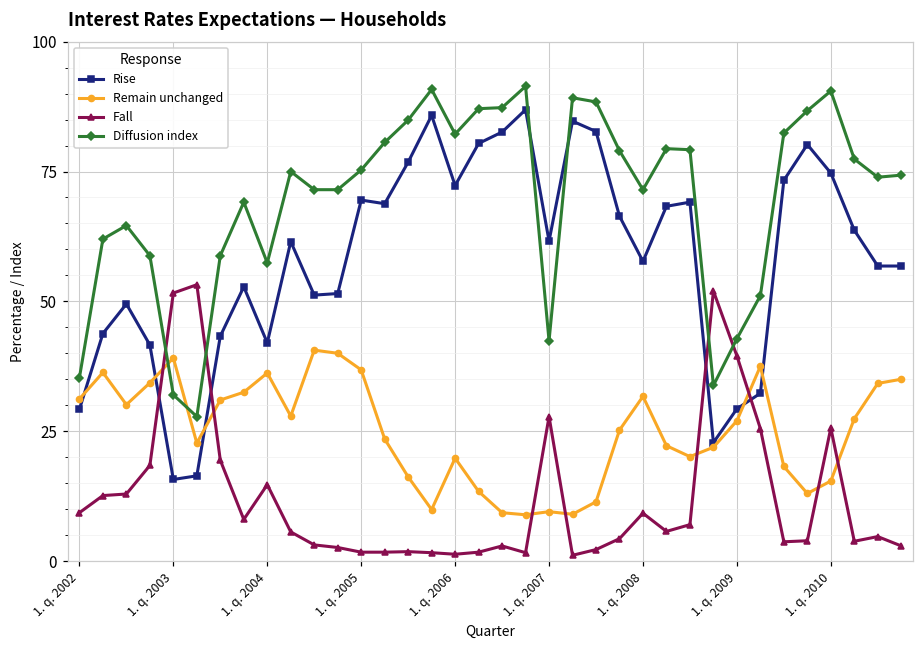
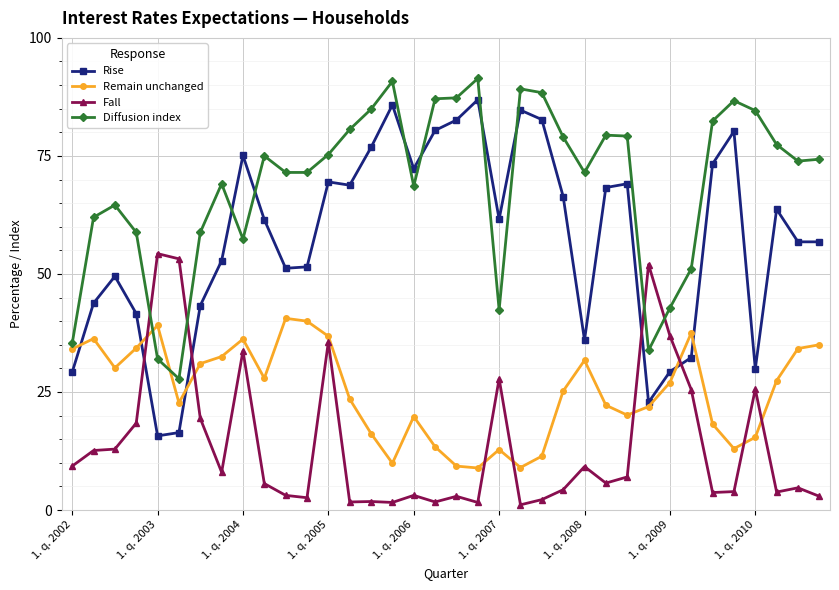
  {
    "Rise": {
      "1. q. 2002": 29,
      "1. q. 2003": 16,
-     "1. q. 2004": 42,
+     "1. q. 2004": 75,
      "1. q. 2005": 70,
      "1. q. 2006": 72,
      "1. q. 2007": 62,
-     "1. q. 2008": 58,
+     "1. q. 2008": 36,
      "1. q. 2009": 29,
-     "1. q. 2010": 75
+     "1. q. 2010": 30
    },
    "Remain unchanged": {
-     "1. q. 2002": 31,
+     "1. q. 2002": 34,
      "1. q. 2003": 39,
      "1. q. 2004": 36,
      "1. q. 2005": 37,
      "1. q. 2006": 20,
-     "1. q. 2007": 10,
+     "1. q. 2007": 13,
      "1. q. 2008": 32,
      "1. q. 2009": 27,
      "1. q. 2010": 15
    },
    "Fall": {
      "1. q. 2002": 9,
-     "1. q. 2003": 52,
-     "1. q. 2004": 15,
-     "1. q. 2005": 2,
-     "1. q. 2006": 1,
+     "1. q. 2003": 54,
+     "1. q. 2004": 34,
+     "1. q. 2005": 36,
+     "1. q. 2006": 3,
      "1. q. 2007": 28,
      "1. q. 2008": 9,
-     "1. q. 2009": 40,
+     "1. q. 2009": 37,
      "1. q. 2010": 26
    },
    "Diffusion index": {
      "1. q. 2002": 35,
      "1. q. 2003": 32,
      "1. q. 2004": 57,
      "1. q. 2005": 75,
-     "1. q. 2006": 82,
+     "1. q. 2006": 69,
      "1. q. 2007": 42,
      "1. q. 2008": 72,
      "1. q. 2009": 43,
-     "1. q. 2010": 91
+     "1. q. 2010": 85
    }
  }
